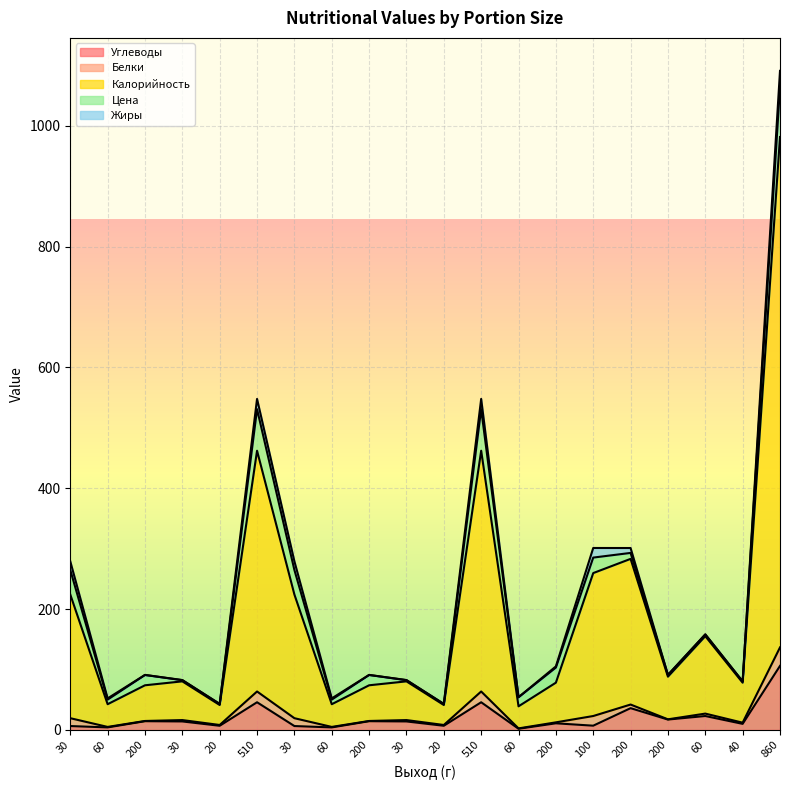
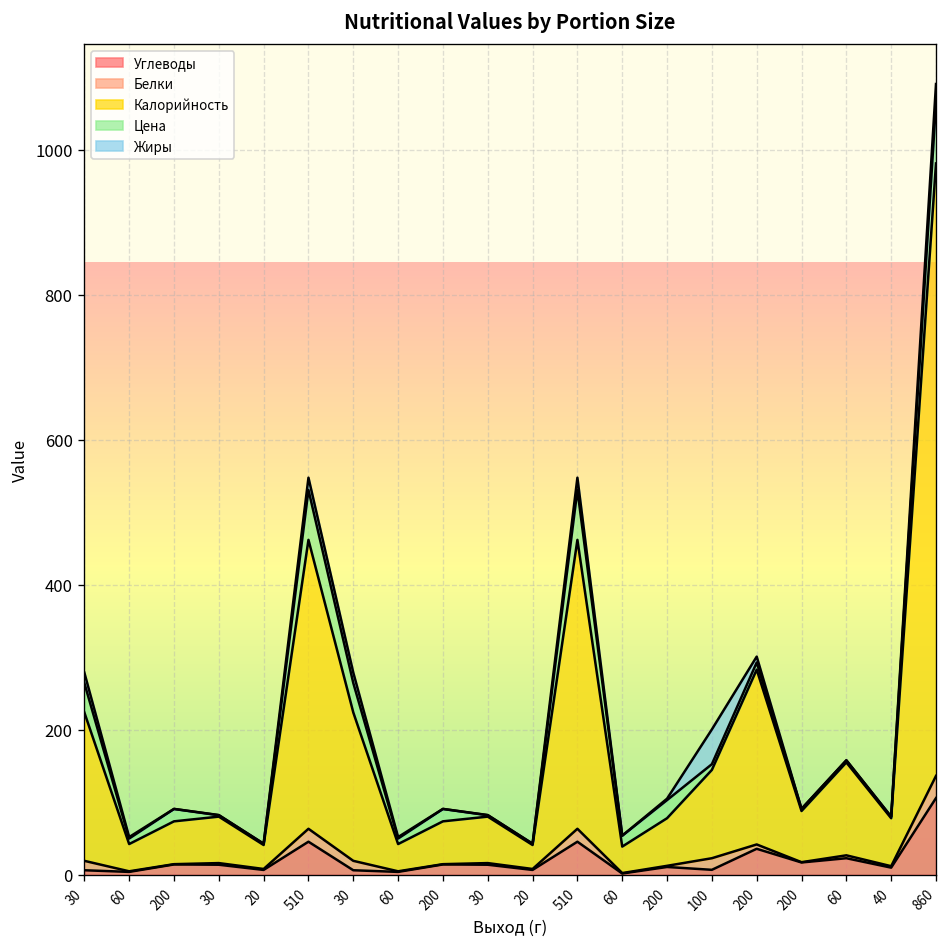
  {
    "Калорийность": {
-     "100": 240,
+     "100": 120,
      "860": 840
    },
    "Цена": {
-     "100": 30,
+     "100": 10,
      "860": 80
    },
    "Жиры": {
-     "100": 20,
+     "100": 50,
      "860": 30
    }
  }
